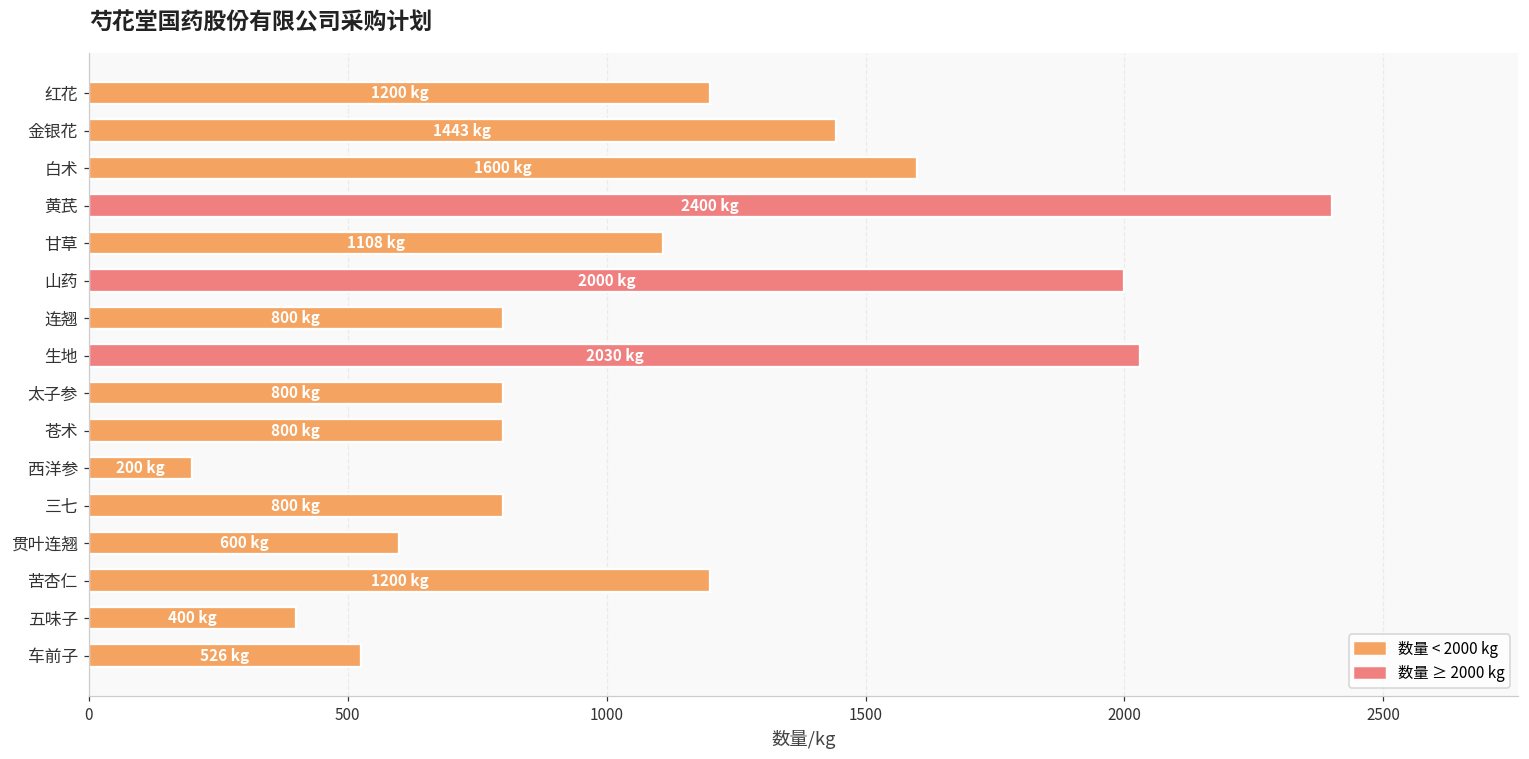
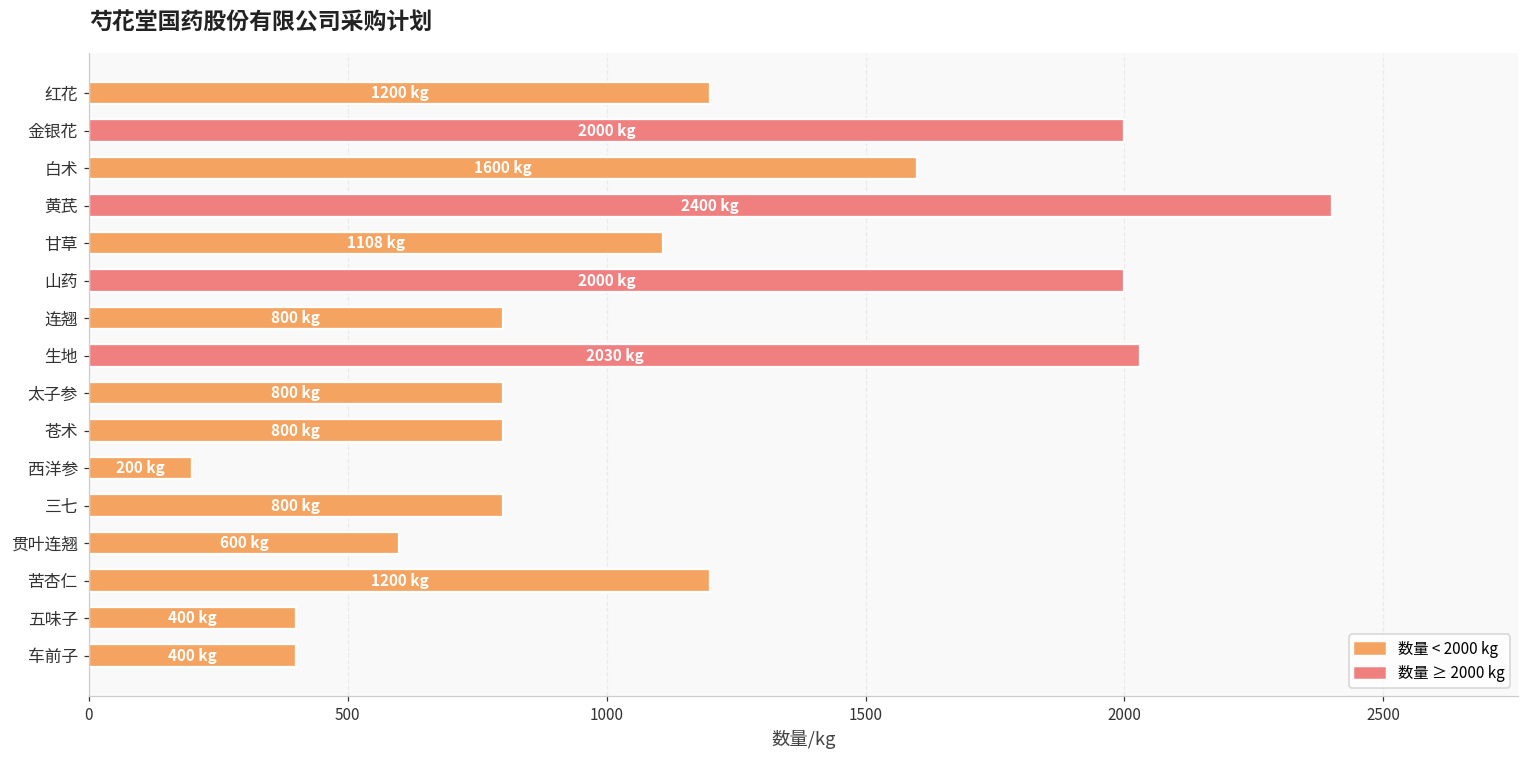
  {
    "红花": 1200,
-   "金银花": 1443,
+   "金银花": 2000,
    "白术": 1600,
    "黄芪": 2400,
    "甘草": 1108,
    "山药": 2000,
    "连翘": 800,
    "生地": 2030,
    "太子参": 800,
    "苍术": 800,
    "西洋参": 200,
    "三七": 800,
    "贯叶连翘": 600,
    "苦杏仁": 1200,
    "五味子": 400,
-   "车前子": 526
+   "车前子": 400
  }
